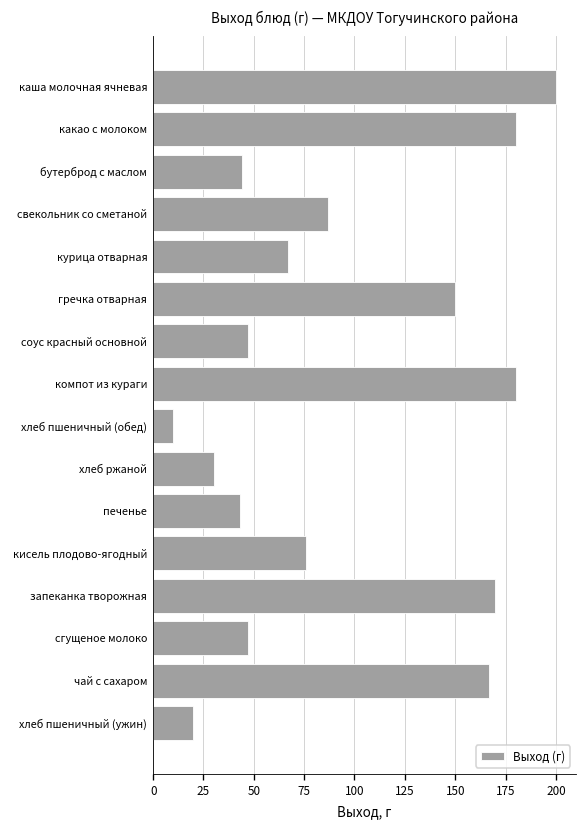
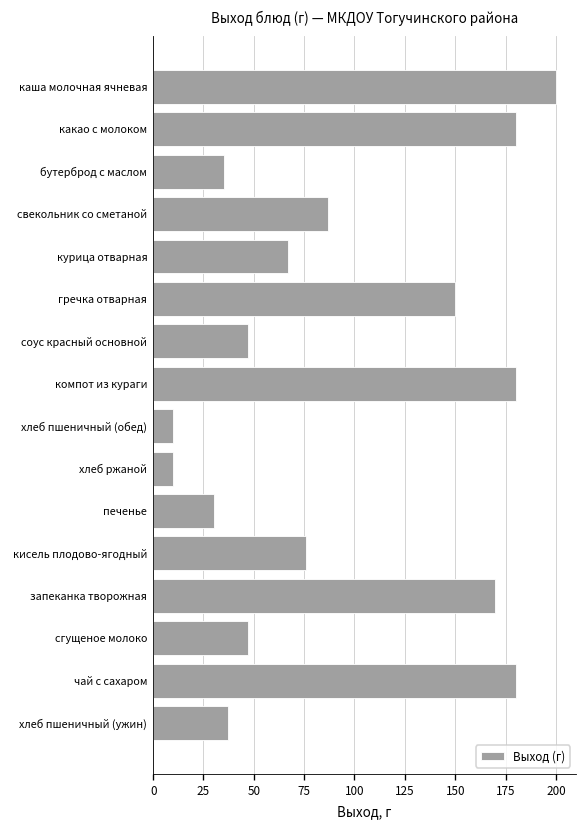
  {
    "каша молочная ячневая": 200,
    "какао с молоком": 180,
-   "бутерброд с маслом": 44,
+   "бутерброд с маслом": 35,
    "свекольник со сметаной": 87,
    "курица отварная": 67,
    "гречка отварная": 150,
    "соус красный основной": 47,
    "компот из кураги": 180,
    "хлеб пшеничный (обед)": 10,
-   "хлеб ржаной": 30,
-   "печенье": 43,
+   "хлеб ржаной": 10,
+   "печенье": 30,
    "кисель плодово-ягодный": 76,
    "запеканка творожная": 170,
    "сгущеное молоко": 47,
-   "чай с сахаром": 167,
-   "хлеб пшеничный (ужин)": 20
+   "чай с сахаром": 180,
+   "хлеб пшеничный (ужин)": 37
  }
